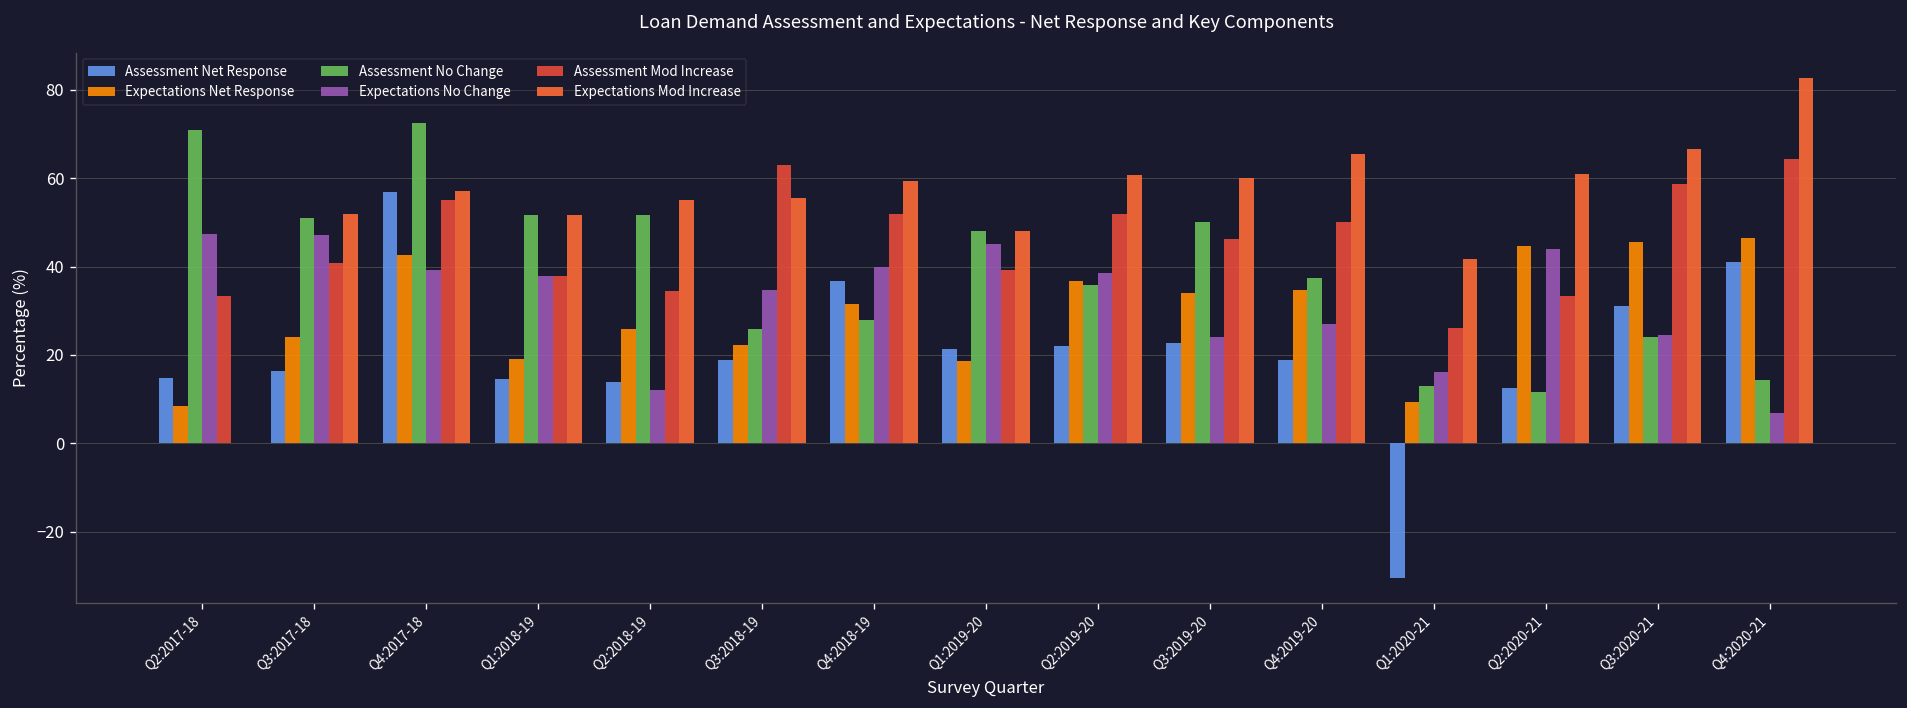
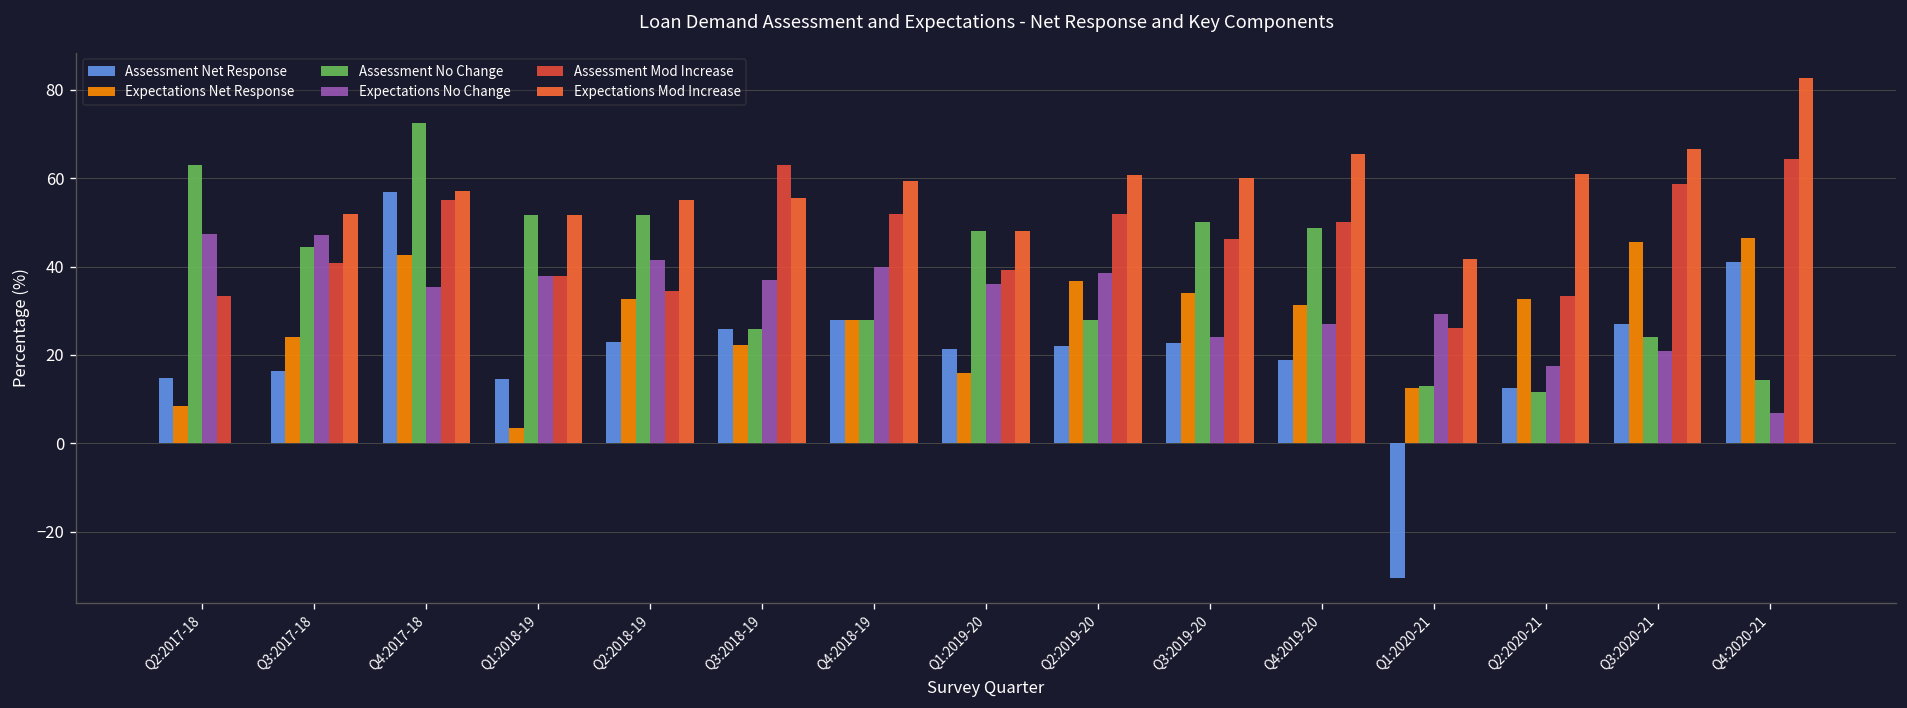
  {
    "Assessment Net Response": {
      "Q2:2017-18": 15,
      "Q3:2017-18": 16,
      "Q4:2017-18": 57,
      "Q1:2018-19": 15,
-     "Q2:2018-19": 14,
-     "Q3:2018-19": 19,
-     "Q4:2018-19": 37,
+     "Q2:2018-19": 23,
+     "Q3:2018-19": 26,
+     "Q4:2018-19": 28,
      "Q1:2019-20": 21,
      "Q2:2019-20": 22,
      "Q3:2019-20": 23,
      "Q4:2019-20": 19,
      "Q1:2020-21": -30,
      "Q2:2020-21": 13,
-     "Q3:2020-21": 31,
+     "Q3:2020-21": 27,
      "Q4:2020-21": 41
    },
    "Expectations Net Response": {
      "Q2:2017-18": 8,
      "Q3:2017-18": 24,
      "Q4:2017-18": 43,
-     "Q1:2018-19": 19,
-     "Q2:2018-19": 26,
+     "Q1:2018-19": 3,
+     "Q2:2018-19": 33,
      "Q3:2018-19": 22,
-     "Q4:2018-19": 31,
-     "Q1:2019-20": 19,
+     "Q4:2018-19": 28,
+     "Q1:2019-20": 16,
      "Q2:2019-20": 37,
      "Q3:2019-20": 34,
-     "Q4:2019-20": 35,
-     "Q1:2020-21": 9,
-     "Q2:2020-21": 45,
+     "Q4:2019-20": 31,
+     "Q1:2020-21": 13,
+     "Q2:2020-21": 33,
      "Q3:2020-21": 46,
      "Q4:2020-21": 47
    },
    "Assessment No Change": {
-     "Q2:2017-18": 71,
-     "Q3:2017-18": 51,
+     "Q2:2017-18": 63,
+     "Q3:2017-18": 44,
      "Q4:2017-18": 72,
      "Q1:2018-19": 52,
      "Q2:2018-19": 52,
      "Q3:2018-19": 26,
      "Q4:2018-19": 28,
      "Q1:2019-20": 48,
-     "Q2:2019-20": 36,
+     "Q2:2019-20": 28,
      "Q3:2019-20": 50,
-     "Q4:2019-20": 38,
+     "Q4:2019-20": 49,
      "Q1:2020-21": 13,
      "Q2:2020-21": 12,
      "Q3:2020-21": 24,
      "Q4:2020-21": 14
    },
    "Expectations No Change": {
      "Q2:2017-18": 47,
      "Q3:2017-18": 47,
-     "Q4:2017-18": 39,
+     "Q4:2017-18": 35,
      "Q1:2018-19": 38,
-     "Q2:2018-19": 12,
-     "Q3:2018-19": 35,
+     "Q2:2018-19": 41,
+     "Q3:2018-19": 37,
      "Q4:2018-19": 40,
-     "Q1:2019-20": 45,
+     "Q1:2019-20": 36,
      "Q2:2019-20": 39,
      "Q3:2019-20": 24,
      "Q4:2019-20": 27,
-     "Q1:2020-21": 16,
-     "Q2:2020-21": 44,
-     "Q3:2020-21": 25,
+     "Q1:2020-21": 29,
+     "Q2:2020-21": 17,
+     "Q3:2020-21": 21,
      "Q4:2020-21": 7
    }
  }
